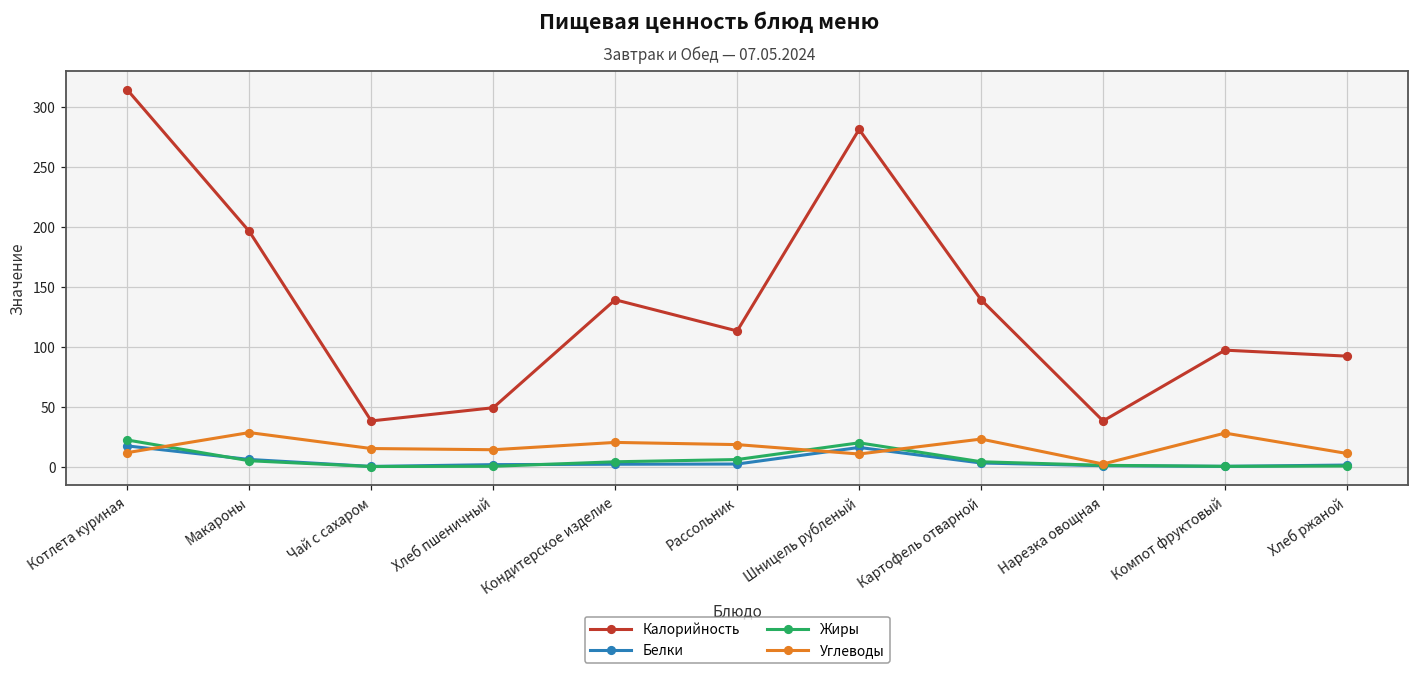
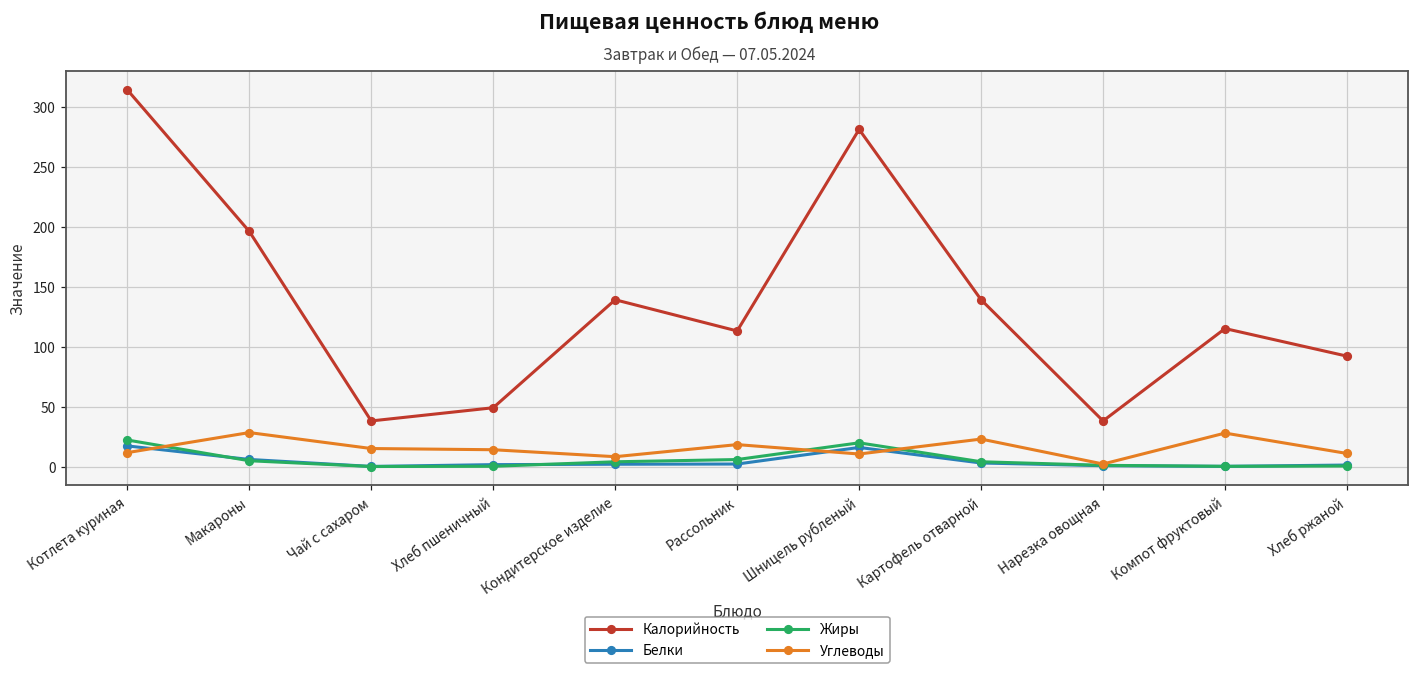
  {
    "Калорийность": {
      "Котлета куриная": 314,
      "Макароны": 196,
      "Чай с сахаром": 38,
      "Хлеб пшеничный": 49,
      "Кондитерское изделие": 139,
      "Рассольник": 113,
      "Шницель рубленый": 281,
      "Картофель отварной": 139,
      "Нарезка овощная": 38,
-     "Компот фруктовый": 97,
+     "Компот фруктовый": 115,
      "Хлеб ржаной": 92
    },
    "Белки": {
      "Котлета куриная": 17,
      "Рассольник": 2,
      "Шницель рубленый": 16
    },
    "Жиры": {
      "Котлета куриная": 22,
      "Рассольник": 6,
      "Шницель рубленый": 20
    },
    "Углеводы": {
      "Котлета куриная": 12,
      "Макароны": 28,
      "Чай с сахаром": 15,
      "Хлеб пшеничный": 14,
-     "Кондитерское изделие": 20,
+     "Кондитерское изделие": 8,
      "Рассольник": 18,
      "Шницель рубленый": 10,
      "Картофель отварной": 23,
      "Компот фруктовый": 28,
      "Хлеб ржаной": 11
    }
  }
